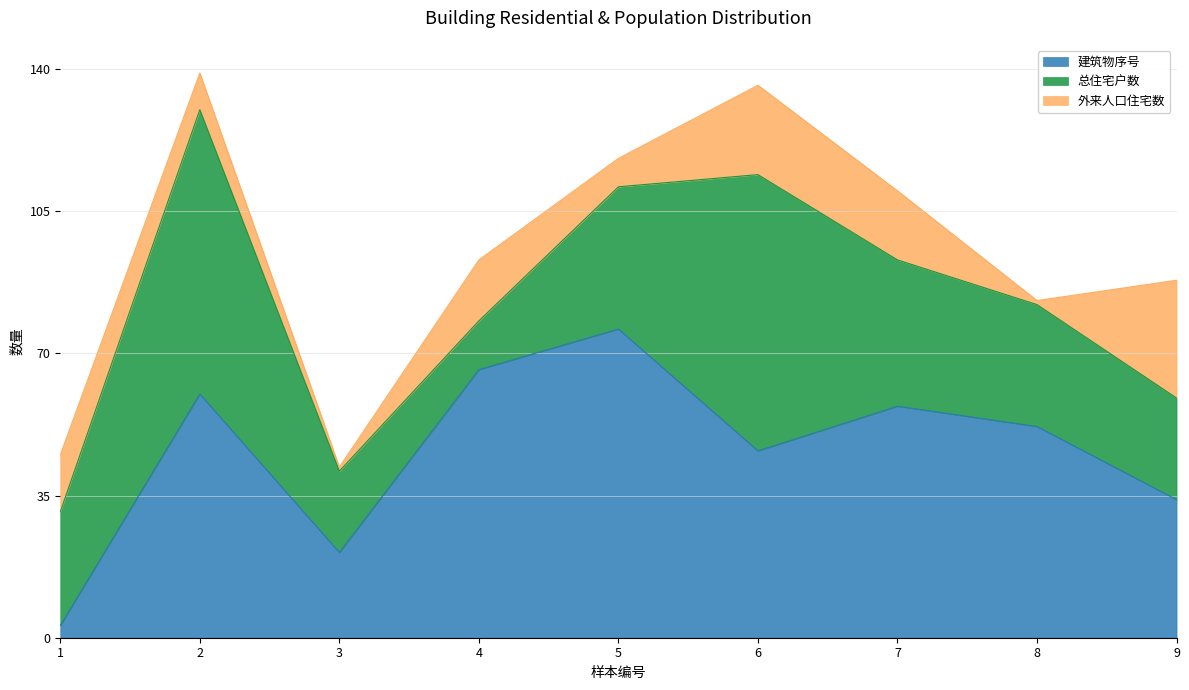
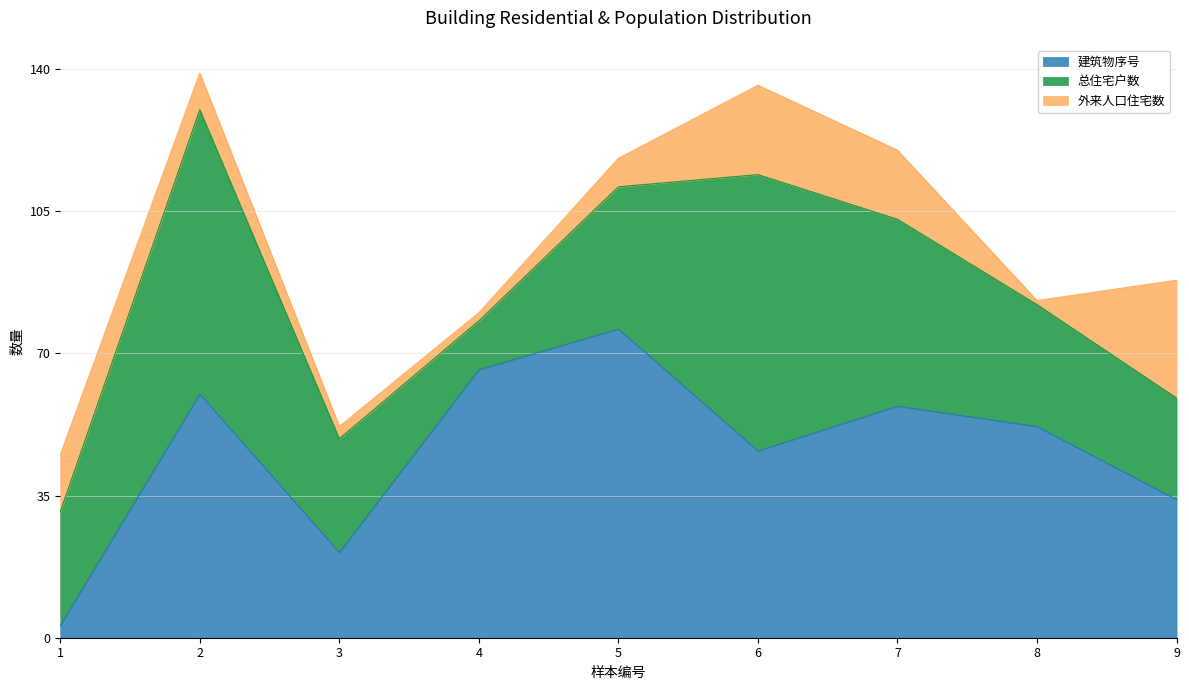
  {
    "建筑物序号": {
      "1": 3,
      "2": 60,
      "3": 21,
      "4": 66,
      "5": 76,
      "6": 46,
      "7": 57,
      "8": 52,
      "9": 34
    },
    "总住宅户数": {
      "1": 28,
      "2": 70,
-     "3": 20,
+     "3": 28,
      "4": 12,
      "5": 35,
      "6": 68,
-     "7": 36,
+     "7": 46,
      "8": 30,
      "9": 25
    },
    "外来人口住宅数": {
      "1": 14,
      "2": 9,
-     "3": 1,
-     "4": 15,
+     "3": 3,
+     "4": 2,
      "5": 7,
      "6": 22,
      "7": 17,
      "8": 1,
      "9": 29
    }
  }
